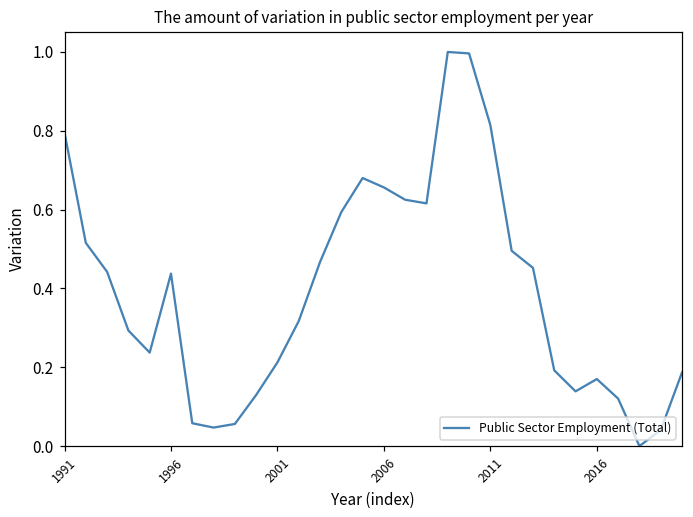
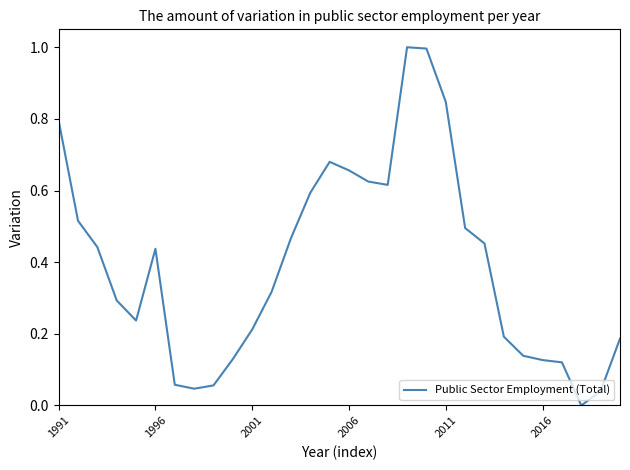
  {
    "1991": 0.80,
    "1996": 0.44,
    "2001": 0.21,
    "2006": 0.66,
-   "2011": 0.81,
-   "2016": 0.17
+   "2011": 0.85,
+   "2016": 0.13
  }
